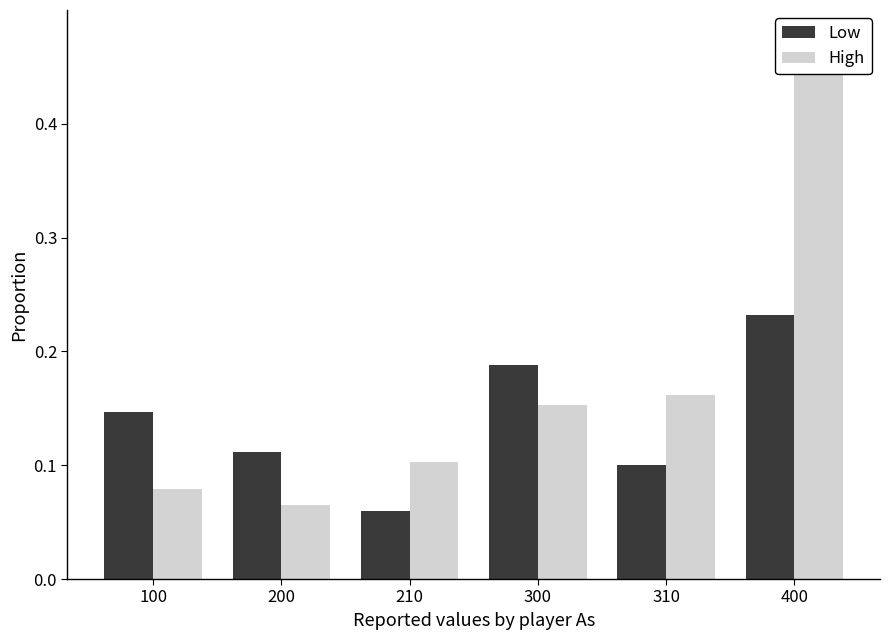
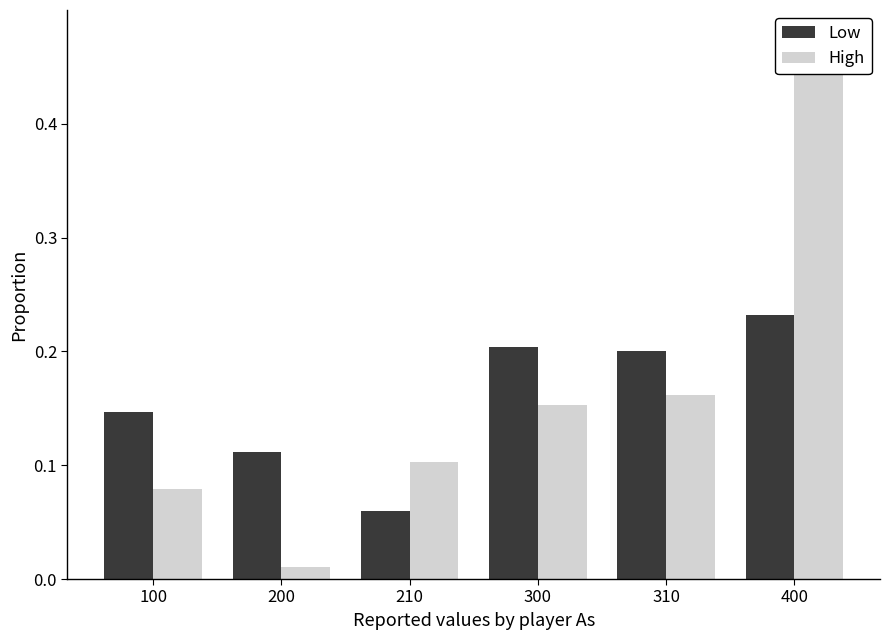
  {
    "Low": {
      "100": 0.147,
      "200": 0.112,
      "210": 0.060,
-     "300": 0.188,
-     "310": 0.1,
+     "300": 0.204,
+     "310": 0.2,
      "400": 0.232
    },
    "High": {
      "100": 0.079,
-     "200": 0.065,
+     "200": 0.011,
      "210": 0.103,
      "300": 0.153,
      "310": 0.162
    }
  }
